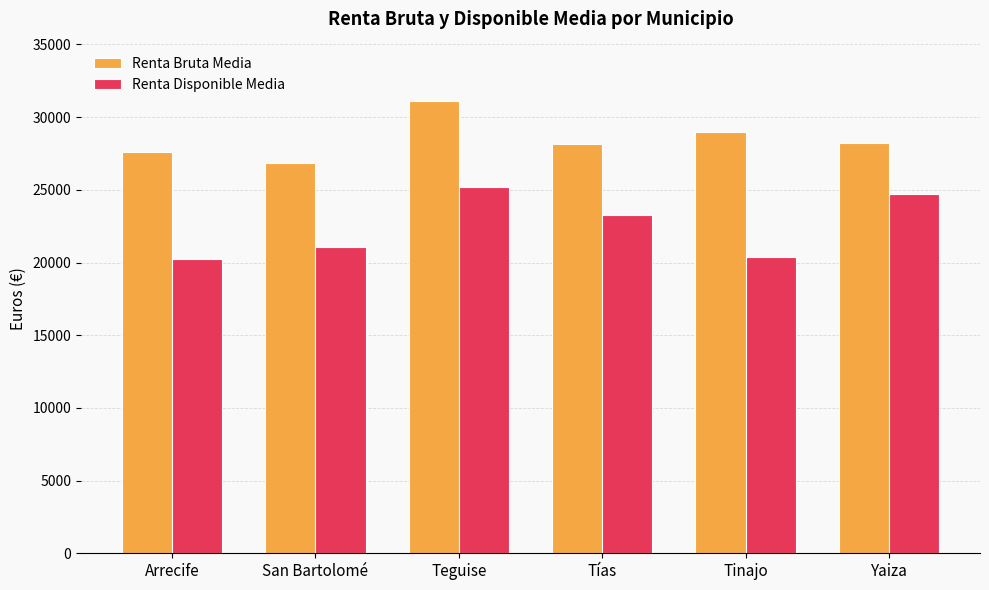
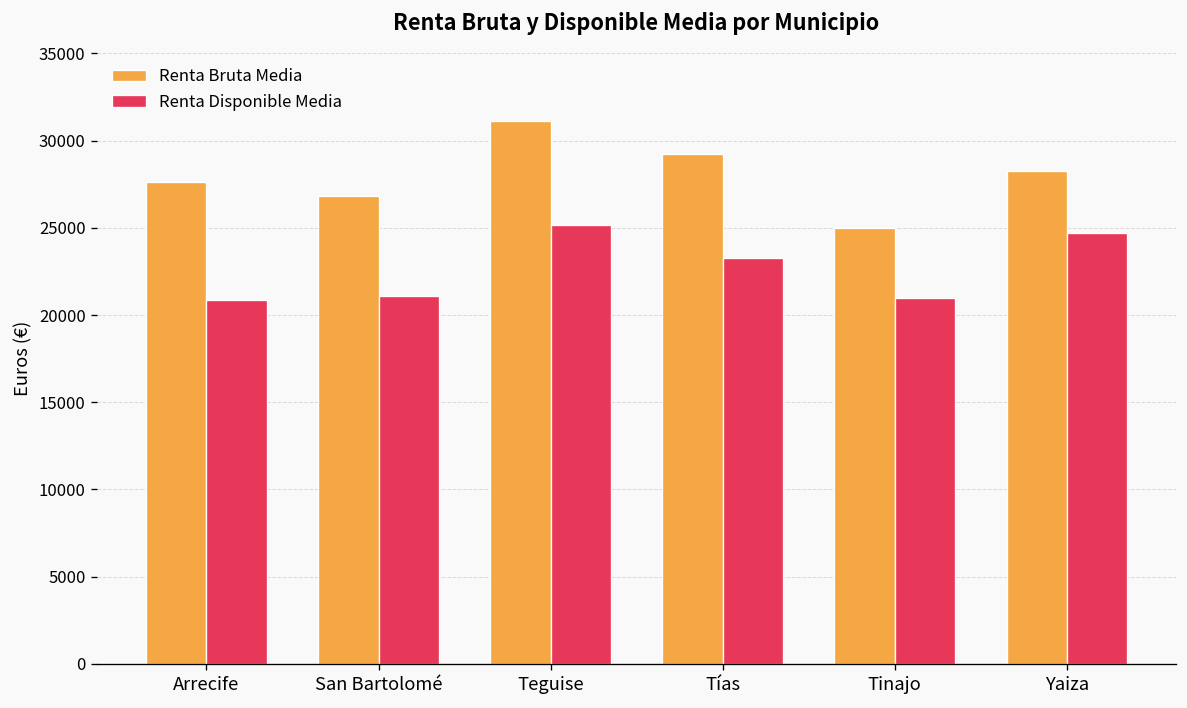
  {
    "Renta Bruta Media": {
      "Arrecife": 27600,
      "San Bartolomé": 26800,
      "Teguise": 31100,
-     "Tías": 28200,
-     "Tinajo": 29000,
+     "Tías": 29200,
+     "Tinajo": 25000,
      "Yaiza": 28200
    },
    "Renta Disponible Media": {
-     "Arrecife": 20200,
+     "Arrecife": 20900,
      "San Bartolomé": 21100,
      "Teguise": 25200,
      "Tías": 23300,
-     "Tinajo": 20400,
+     "Tinajo": 21000,
      "Yaiza": 24700
    }
  }
